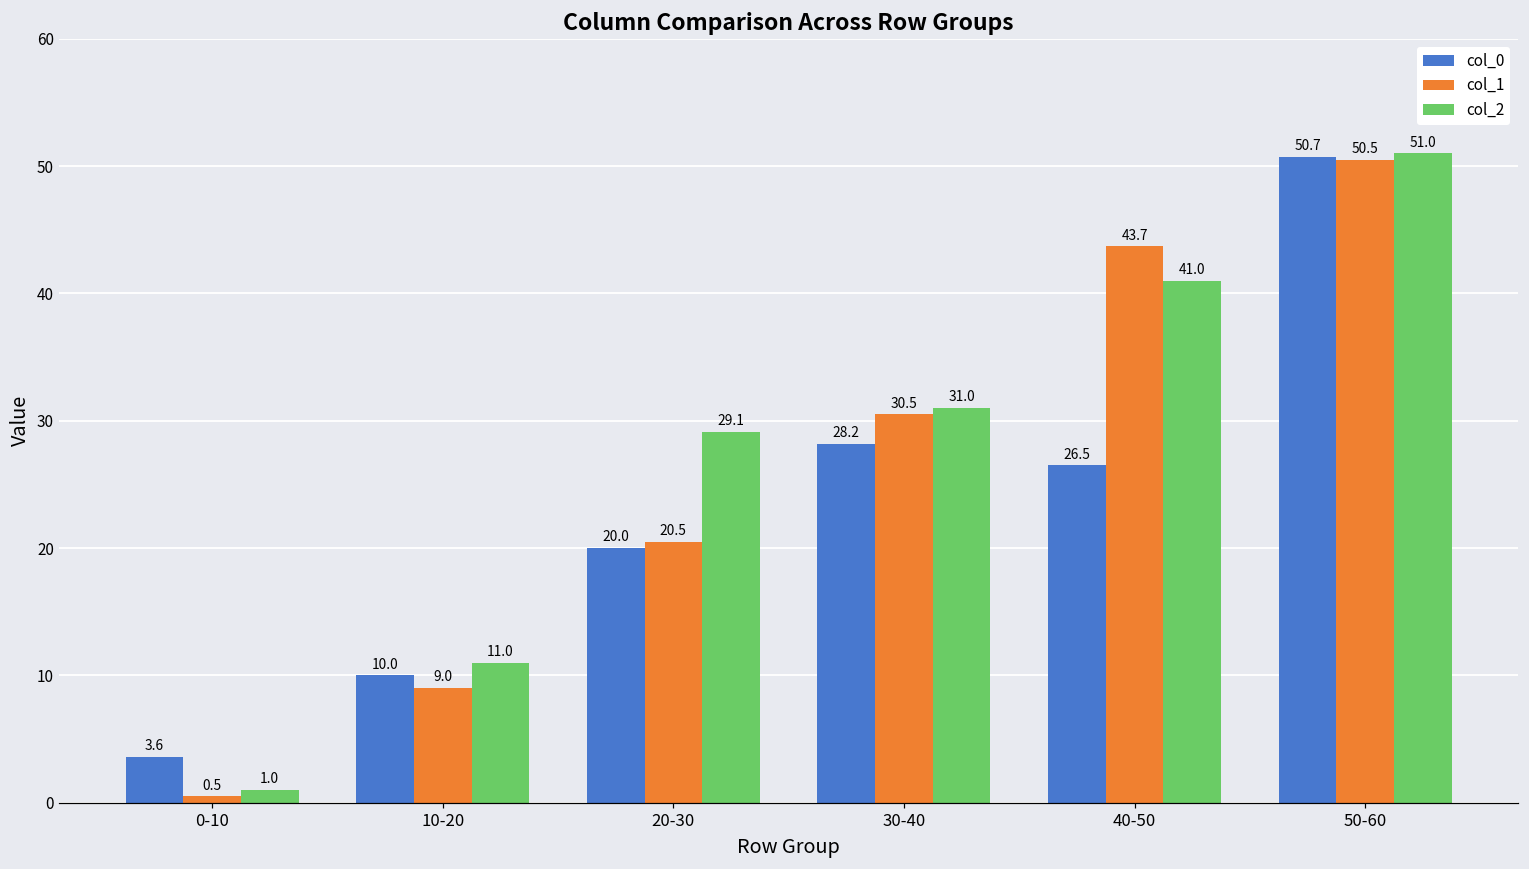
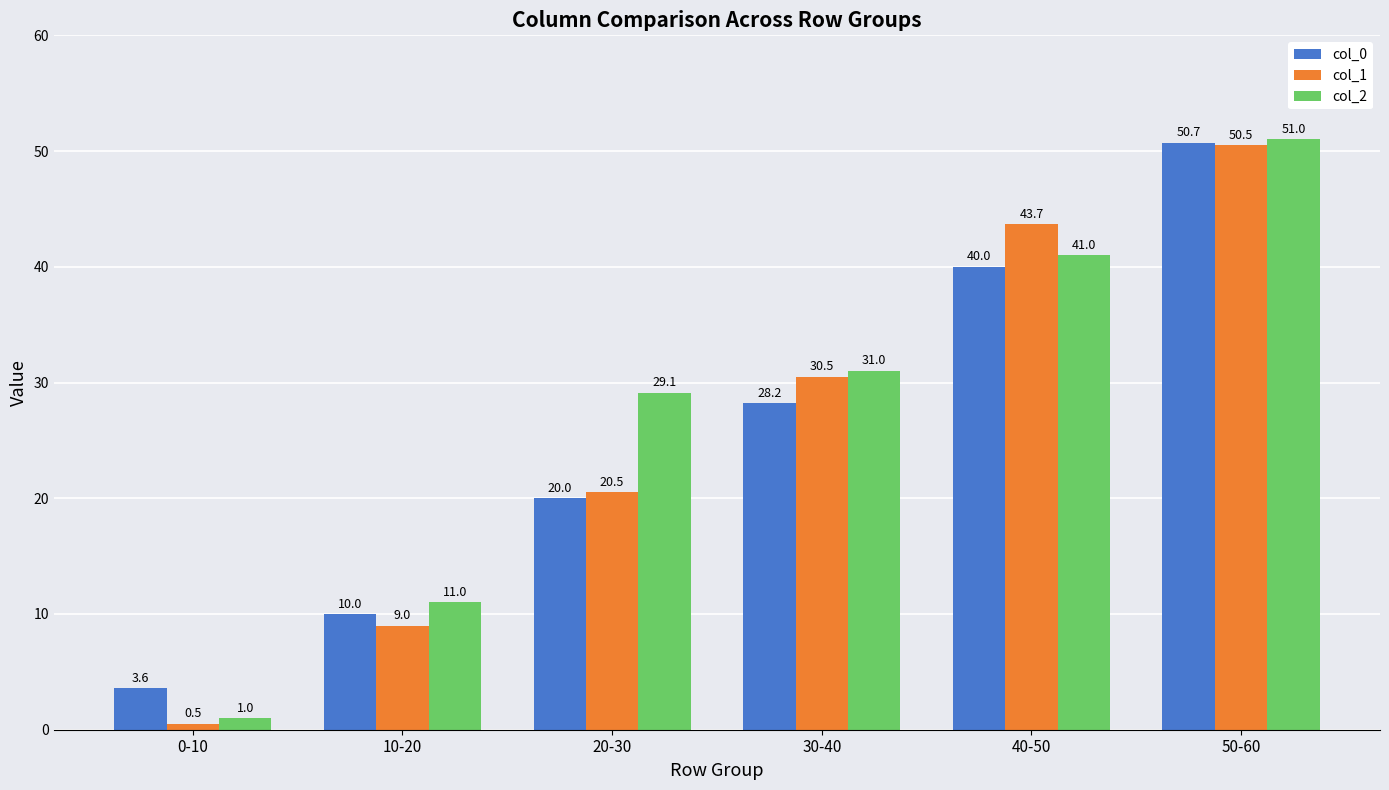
  {
    "col_0": {
      "0-10": 3.6,
      "10-20": 10.0,
      "20-30": 20.0,
      "30-40": 28.2,
-     "40-50": 26.5,
+     "40-50": 40.0,
      "50-60": 50.7
    },
    "col_1": {
      "0-10": 0.5,
      "10-20": 9.0,
      "20-30": 20.5,
      "30-40": 30.5,
      "40-50": 43.7,
      "50-60": 50.5
    },
    "col_2": {
      "0-10": 1.0,
      "10-20": 11.0,
      "20-30": 29.1,
      "30-40": 31.0,
      "40-50": 41.0,
      "50-60": 51.0
    }
  }
